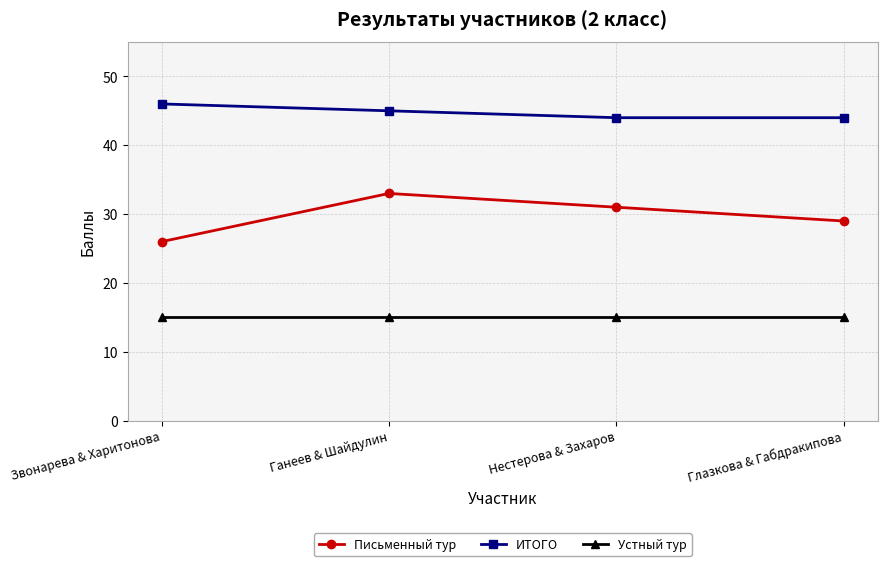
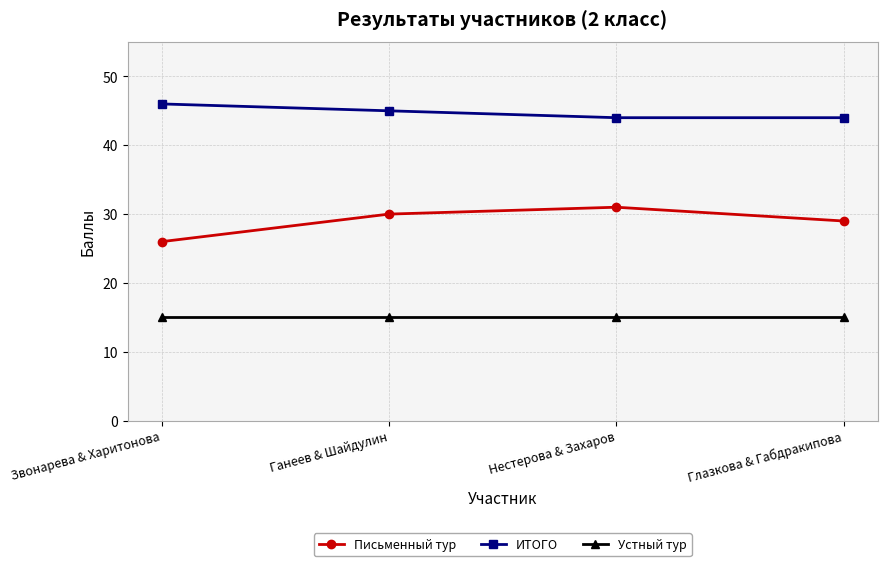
  {
    "Письменный тур": {
      "Звонарева & Харитонова": 26,
-     "Ганеев & Шайдулин": 33,
+     "Ганеев & Шайдулин": 30,
      "Нестерова & Захаров": 31,
      "Глазкова & Габдракипова": 29
    },
    "ИТОГО": {
      "Звонарева & Харитонова": 46,
      "Ганеев & Шайдулин": 45,
      "Нестерова & Захаров": 44,
      "Глазкова & Габдракипова": 44
    },
    "Устный тур": {
      "Звонарева & Харитонова": 15,
      "Ганеев & Шайдулин": 15,
      "Нестерова & Захаров": 15,
      "Глазкова & Габдракипова": 15
    }
  }
